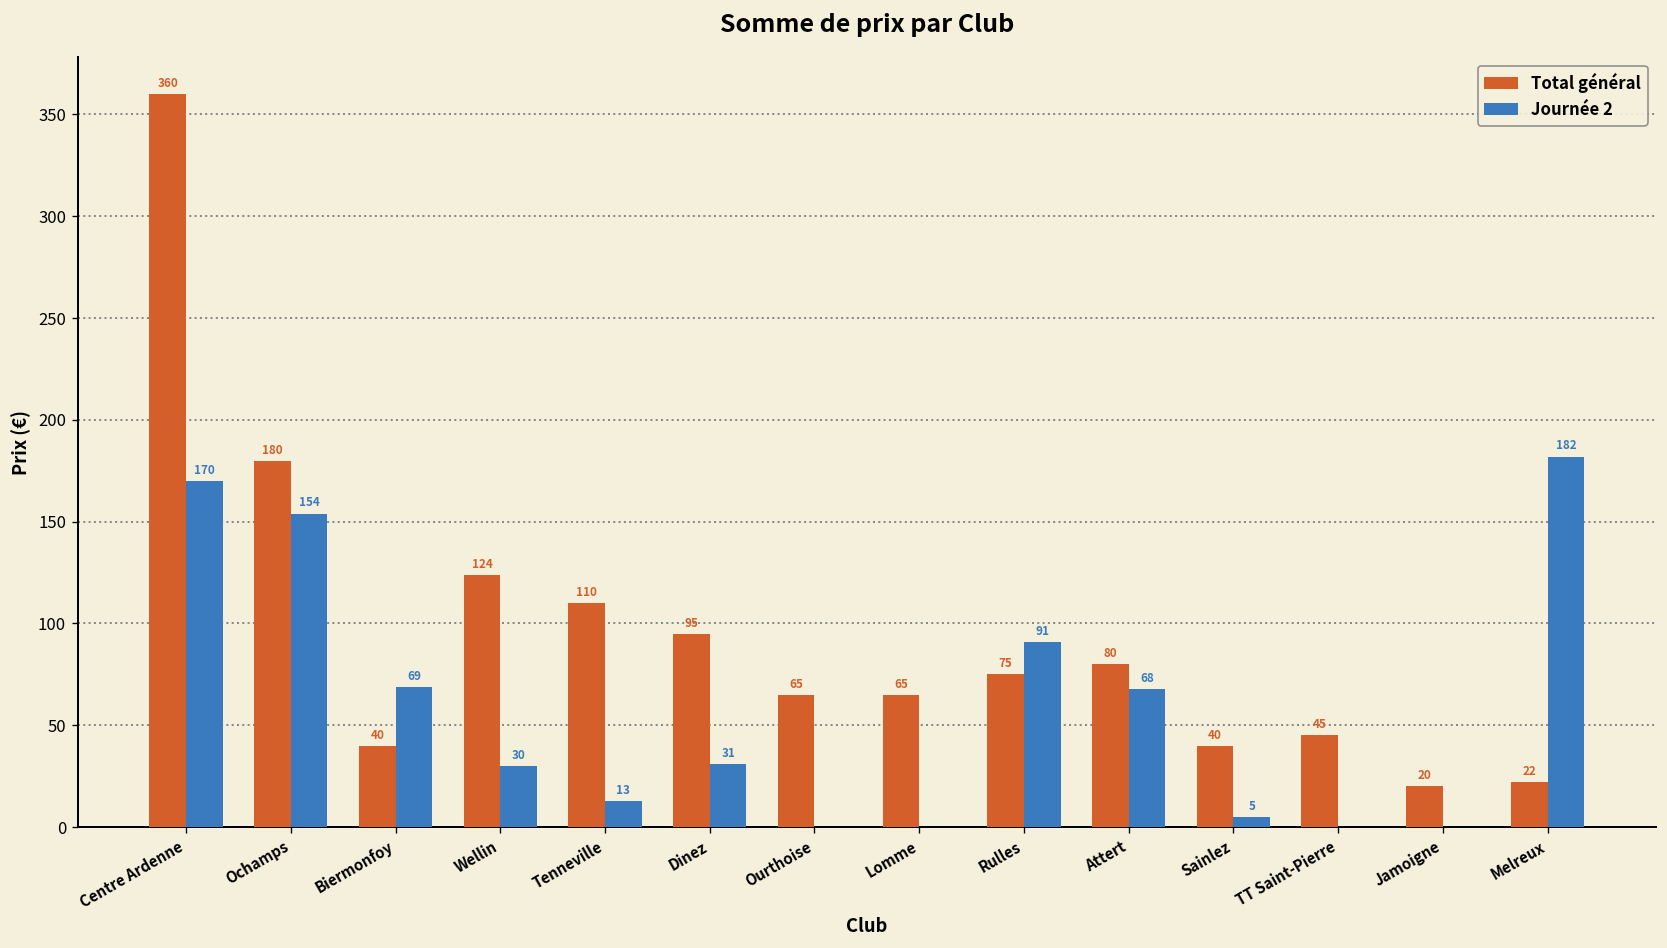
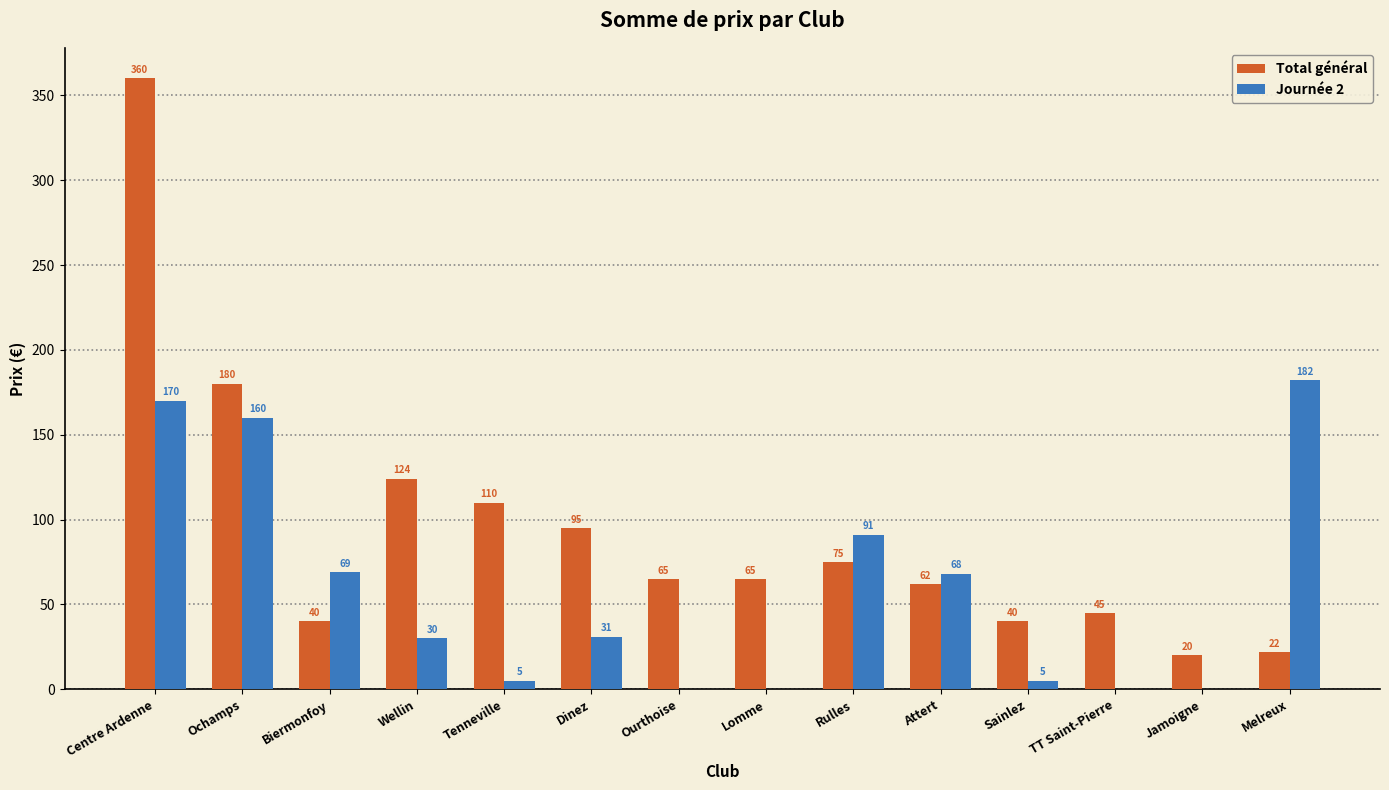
  {
    "Total général": {
      "Centre Ardenne": 360,
      "Ochamps": 180,
      "Biermonfoy": 40,
      "Wellin": 124,
      "Tenneville": 110,
      "Dinez": 95,
      "Ourthoise": 65,
      "Lomme": 65,
      "Rulles": 75,
-     "Attert": 80,
+     "Attert": 62,
      "Sainlez": 40,
      "TT Saint-Pierre": 45,
      "Jamoigne": 20,
      "Melreux": 22
    },
    "Journée 2": {
      "Centre Ardenne": 170,
-     "Ochamps": 154,
+     "Ochamps": 160,
      "Biermonfoy": 69,
      "Wellin": 30,
-     "Tenneville": 13,
+     "Tenneville": 5,
      "Dinez": 31,
      "Rulles": 91,
      "Attert": 68,
      "Sainlez": 5,
      "Melreux": 182
    }
  }
